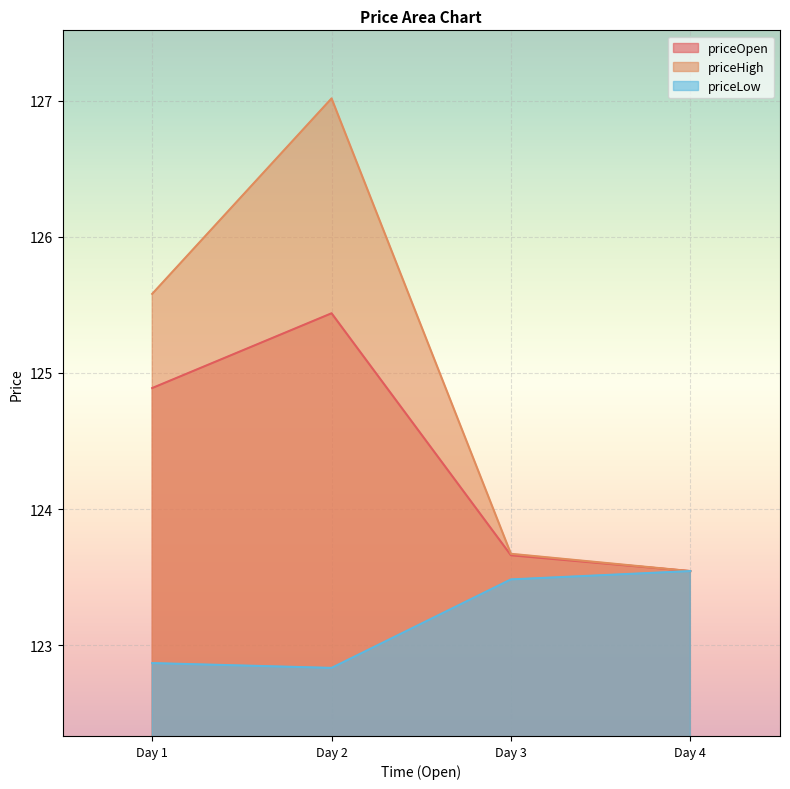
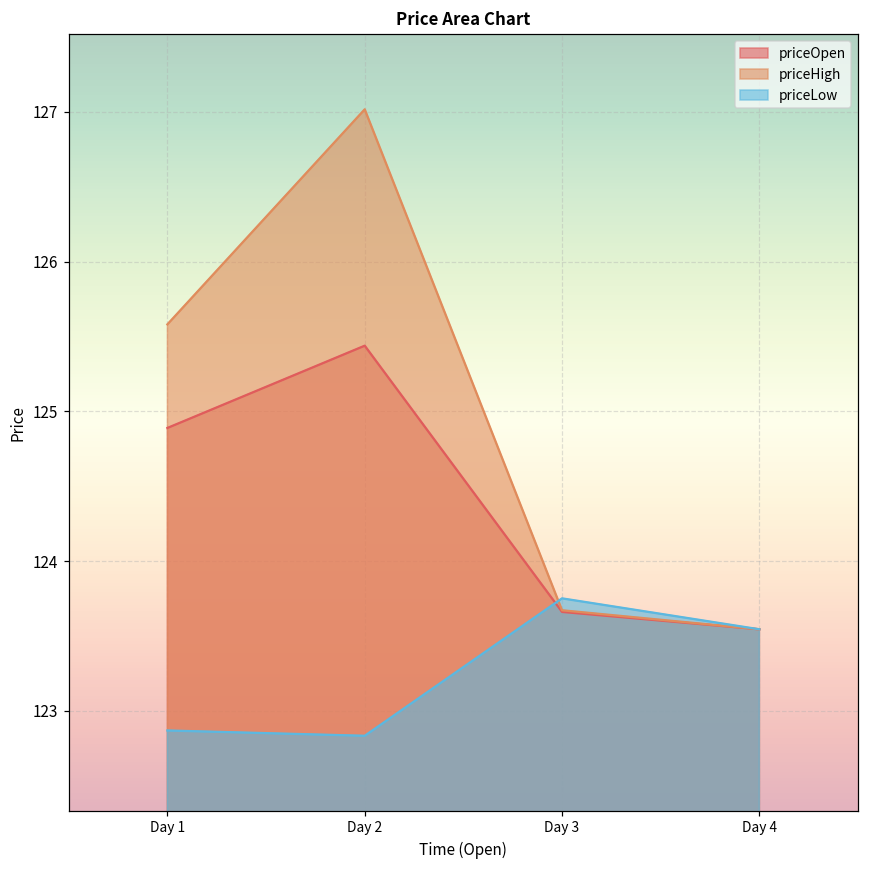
  {
    "priceLow": {
      "Day 1": 122.87,
      "Day 2": 122.83,
-     "Day 3": 123.48
+     "Day 3": 123.75
    }
  }
